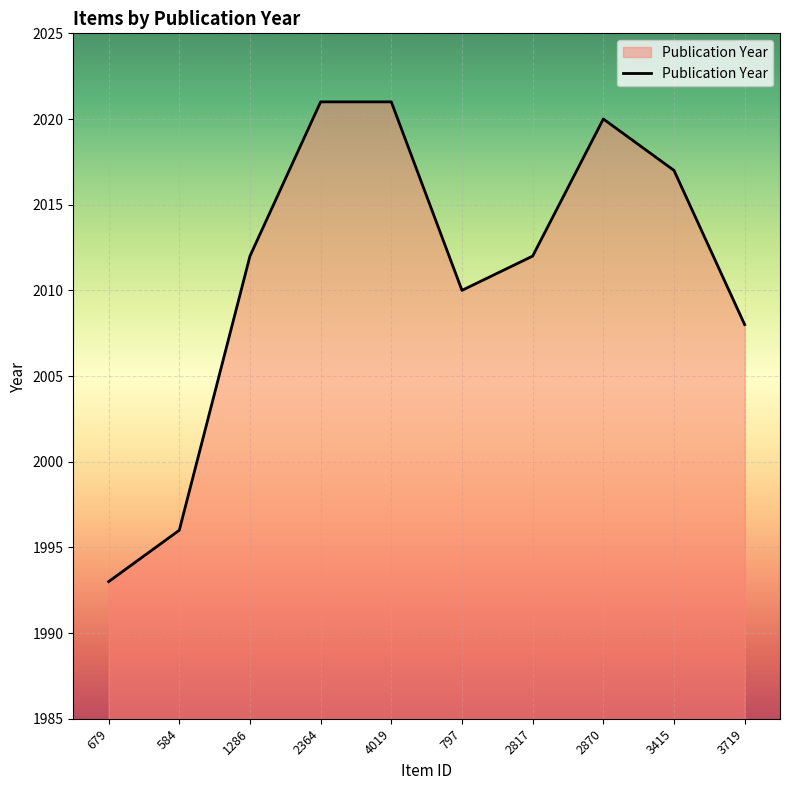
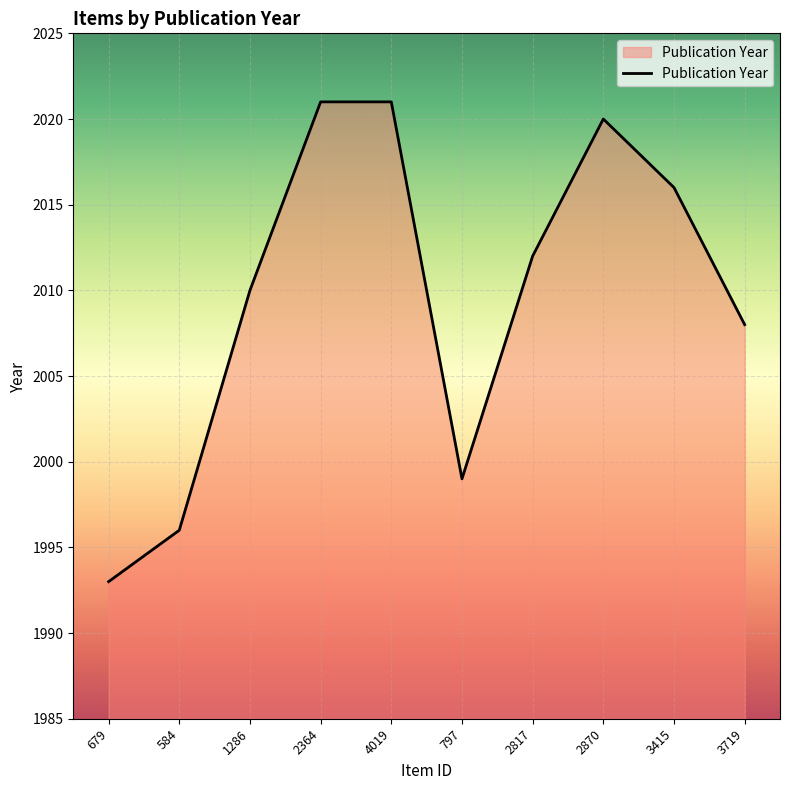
  {
    "679": 1993,
    "584": 1996,
-   "1286": 2012,
+   "1286": 2010,
    "2364": 2021,
    "4019": 2021,
-   "797": 2010,
+   "797": 1999,
    "2817": 2012,
    "2870": 2020,
-   "3415": 2017,
+   "3415": 2016,
    "3719": 2008
  }
